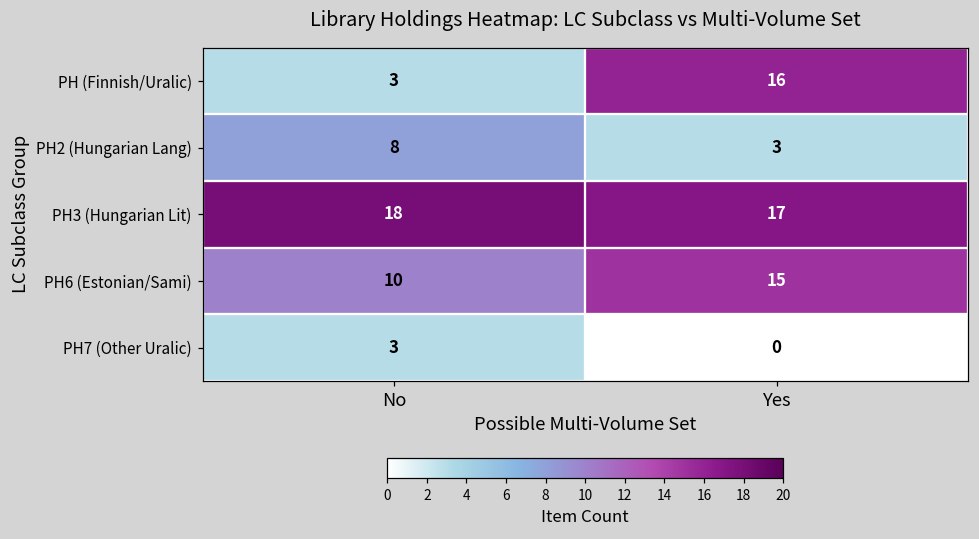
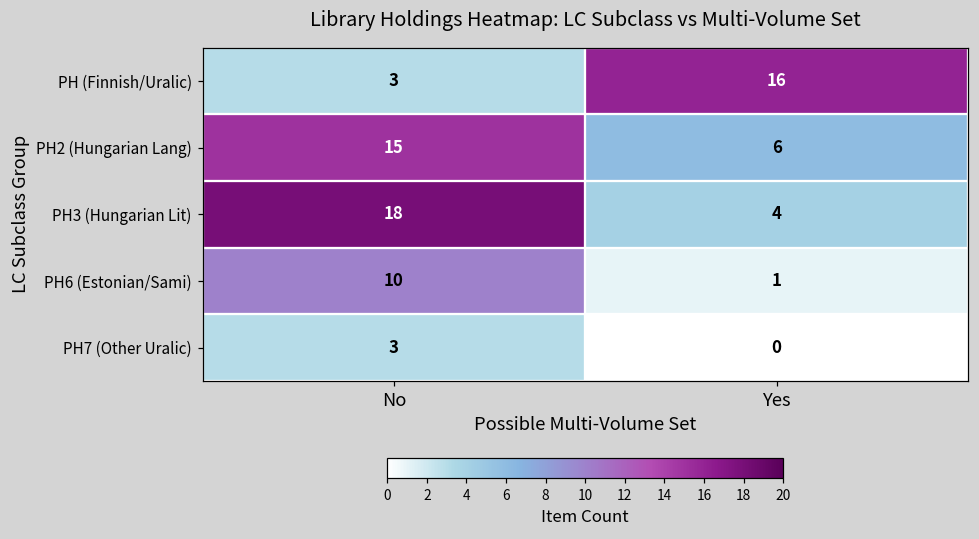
  {
    "PH (Finnish/Uralic)": {
      "No": 3,
      "Yes": 16
    },
    "PH2 (Hungarian Lang)": {
-     "No": 8,
-     "Yes": 3
+     "No": 15,
+     "Yes": 6
    },
    "PH3 (Hungarian Lit)": {
      "No": 18,
-     "Yes": 17
+     "Yes": 4
    },
    "PH6 (Estonian/Sami)": {
      "No": 10,
-     "Yes": 15
+     "Yes": 1
    },
    "PH7 (Other Uralic)": {
      "No": 3,
      "Yes": 0
    }
  }
